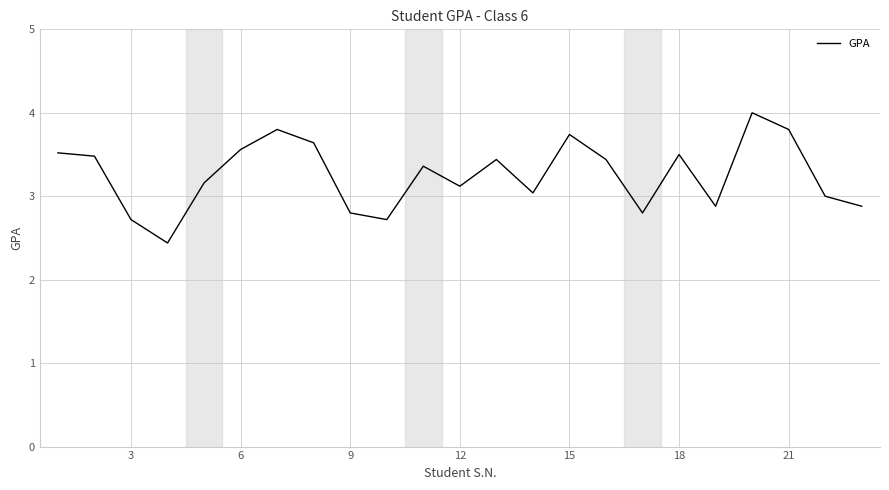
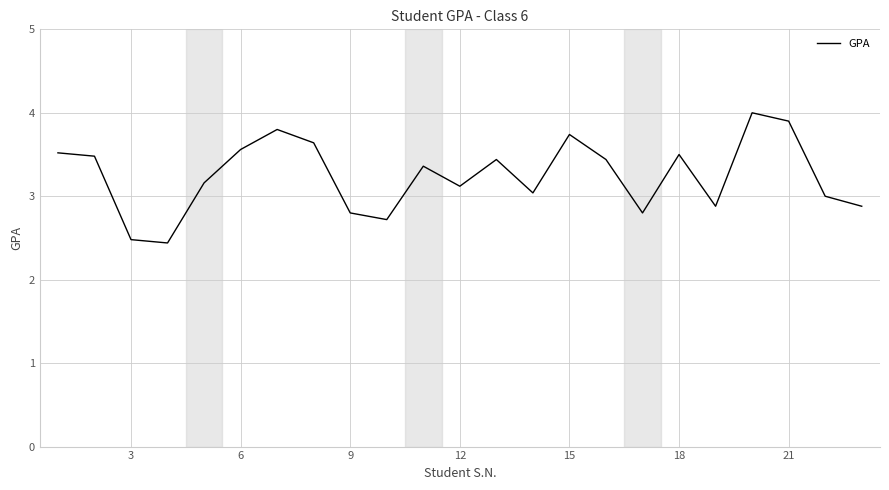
  {
-   "3": 2.7,
+   "3": 2.5,
    "6": 3.6,
    "9": 2.8,
    "12": 3.1,
    "15": 3.7,
    "18": 3.5,
-   "21": 3.8
+   "21": 3.9
  }
